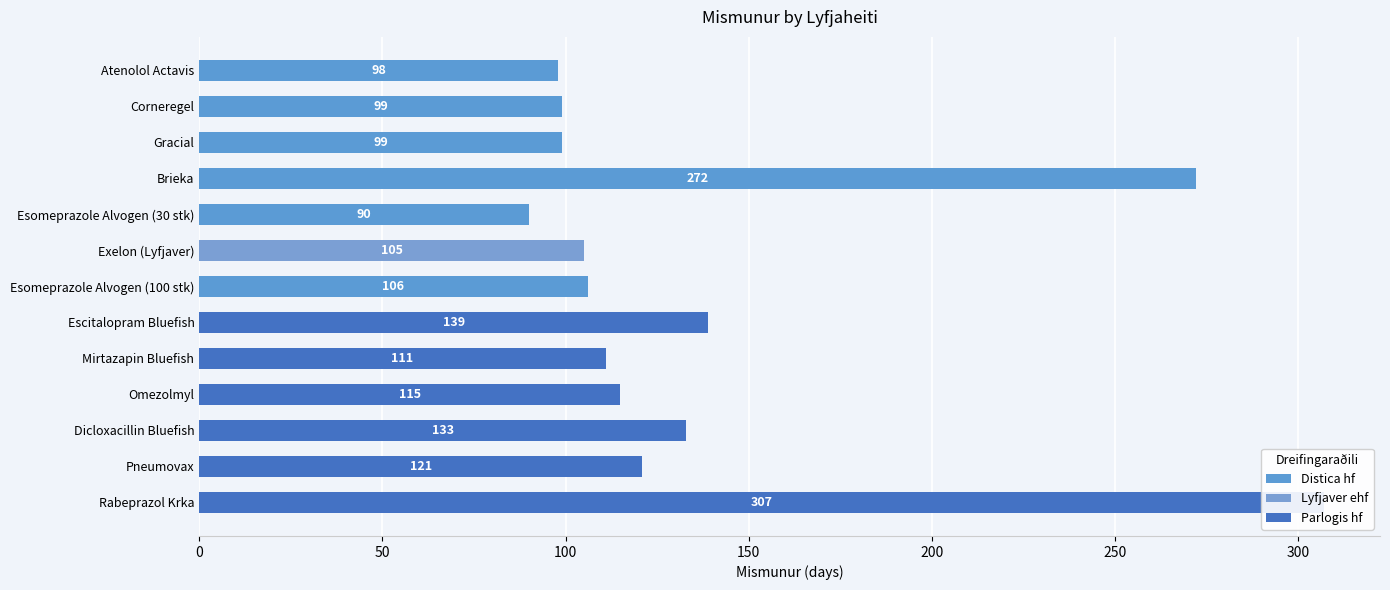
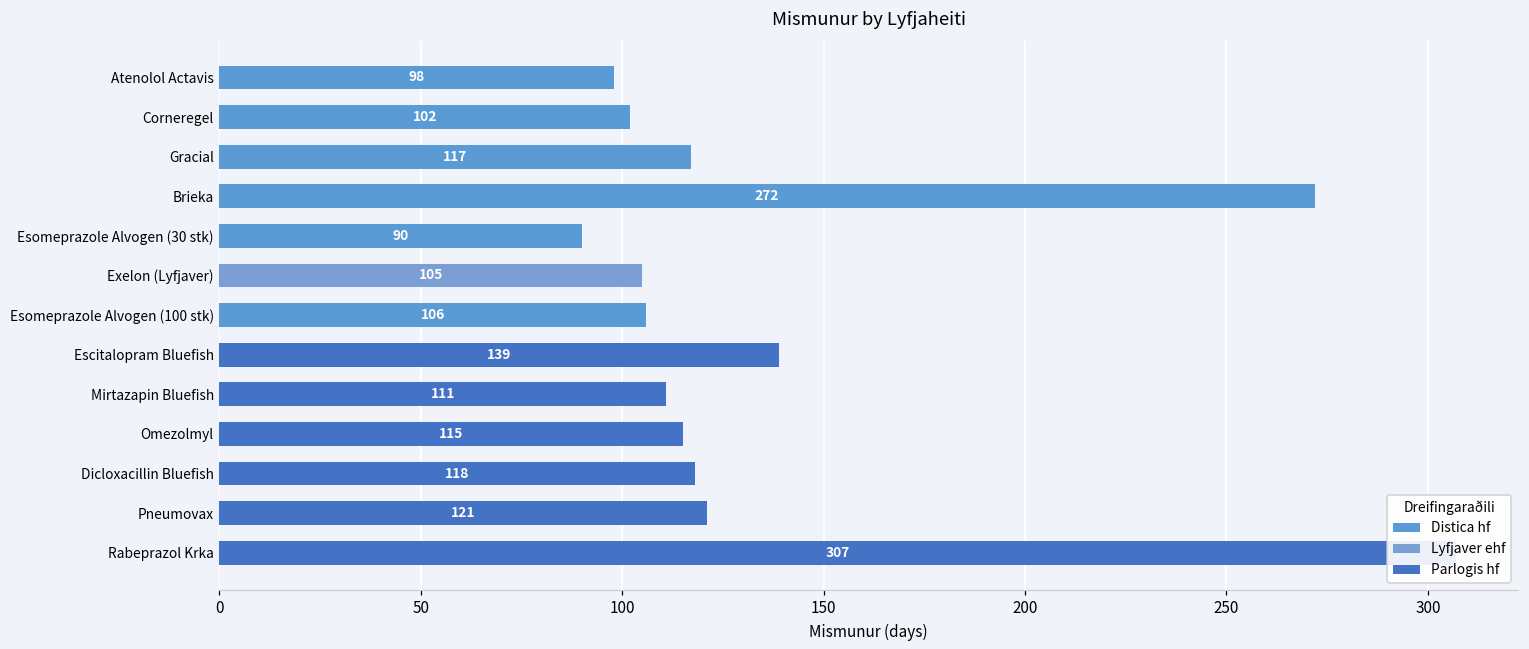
  {
    "Atenolol Actavis": 98,
-   "Corneregel": 99,
-   "Gracial": 99,
+   "Corneregel": 102,
+   "Gracial": 117,
    "Brieka": 272,
    "Esomeprazole Alvogen (30 stk)": 90,
    "Exelon (Lyfjaver)": 105,
    "Esomeprazole Alvogen (100 stk)": 106,
    "Escitalopram Bluefish": 139,
    "Mirtazapin Bluefish": 111,
    "Omezolmyl": 115,
-   "Dicloxacillin Bluefish": 133,
+   "Dicloxacillin Bluefish": 118,
    "Pneumovax": 121
  }
